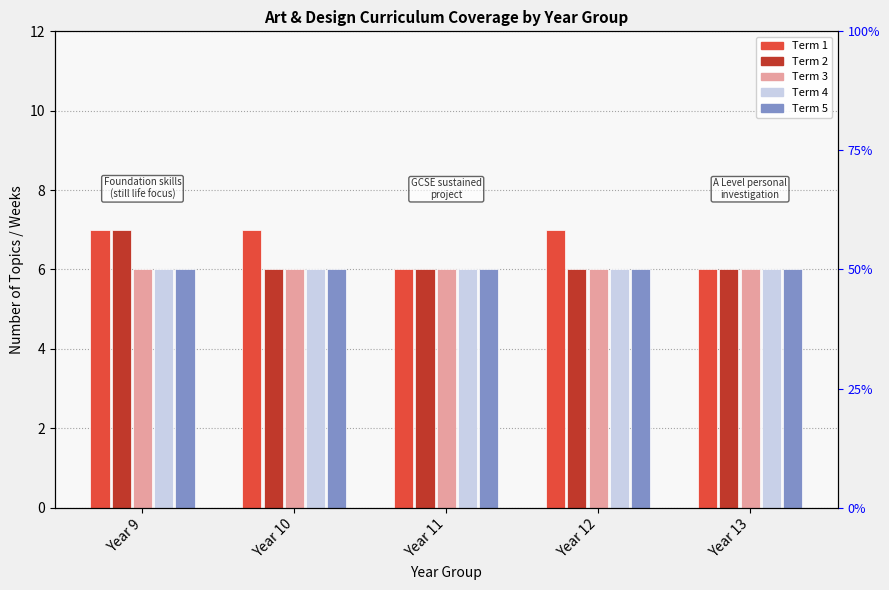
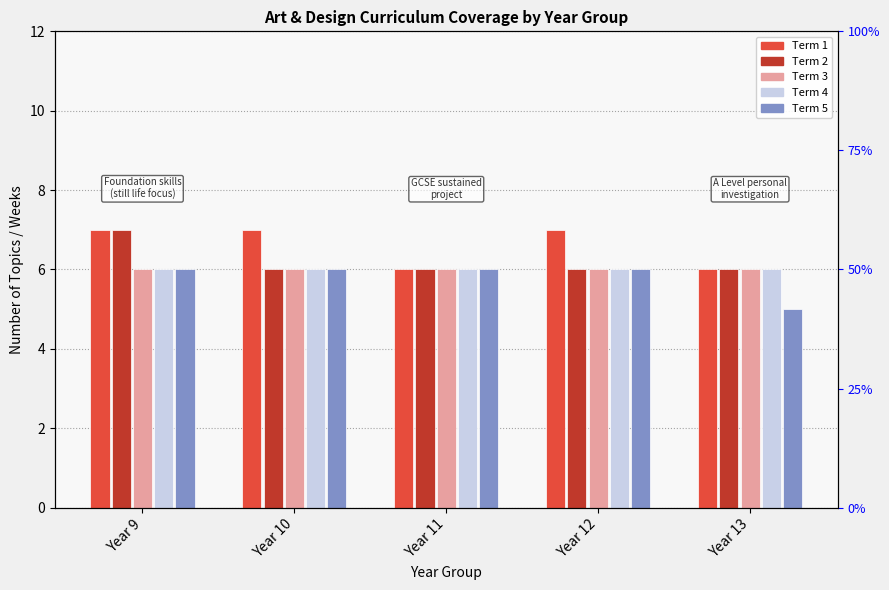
  {
    "Term 3": {
      "Year 9": 6,
      "Year 10": 6,
      "Year 11": 6,
      "Year 12": 6,
      "Year 13": 6
    },
    "Term 4": {
      "Year 9": 6,
      "Year 10": 6,
      "Year 11": 6,
      "Year 12": 6,
      "Year 13": 6
    },
    "Term 5": {
      "Year 9": 6,
      "Year 10": 6,
      "Year 11": 6,
      "Year 12": 6,
-     "Year 13": 6
+     "Year 13": 5
    }
  }
